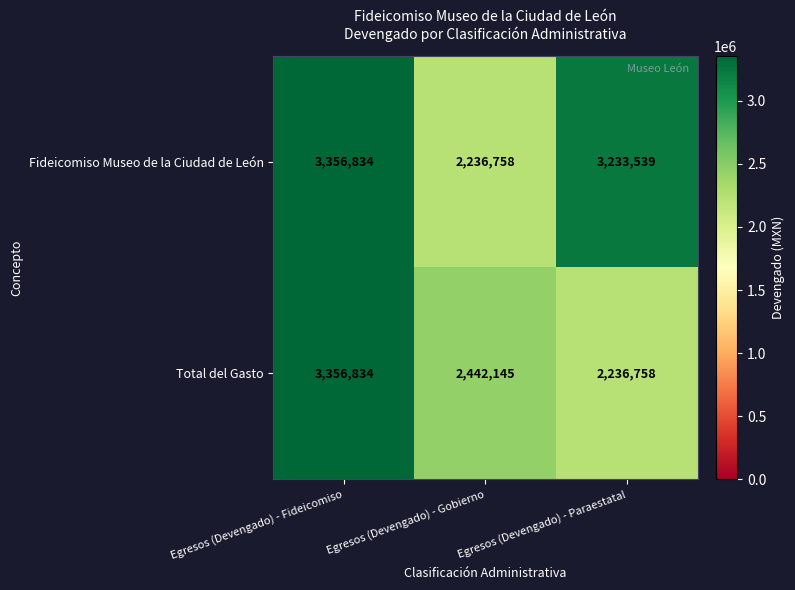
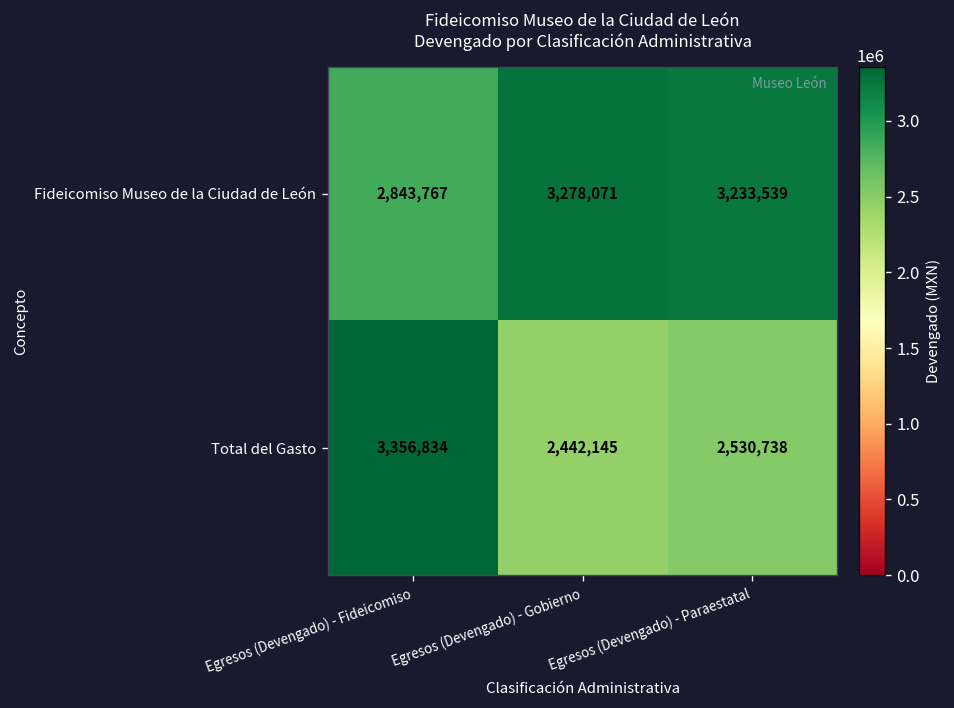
  {
    "Fideicomiso Museo de la Ciudad de León": {
-     "Egresos (Devengado) - Fideicomiso": "3,356,834",
-     "Egresos (Devengado) - Gobierno": "2,236,758"
+     "Egresos (Devengado) - Fideicomiso": "2,843,767",
+     "Egresos (Devengado) - Gobierno": "3,278,071"
    },
    "Total del Gasto": {
      "Egresos (Devengado) - Fideicomiso": "3,356,834",
      "Egresos (Devengado) - Gobierno": "2,442,145",
-     "Egresos (Devengado) - Paraestatal": "2,236,758"
+     "Egresos (Devengado) - Paraestatal": "2,530,738"
    }
  }
